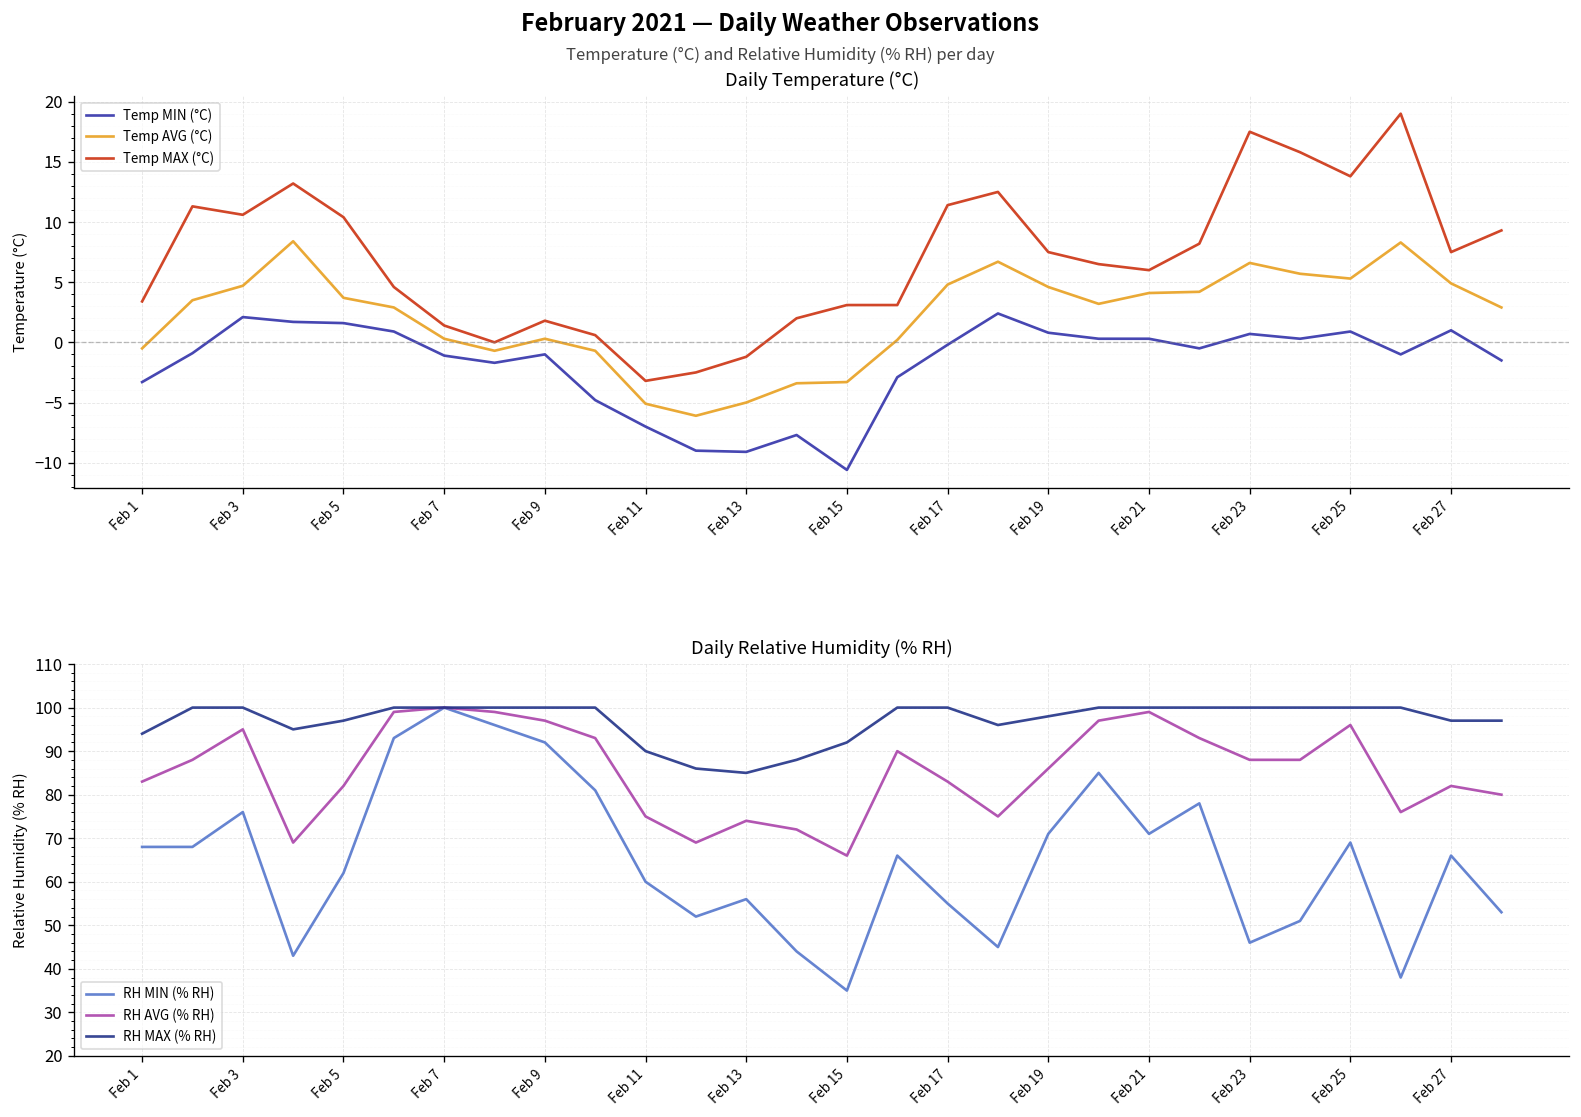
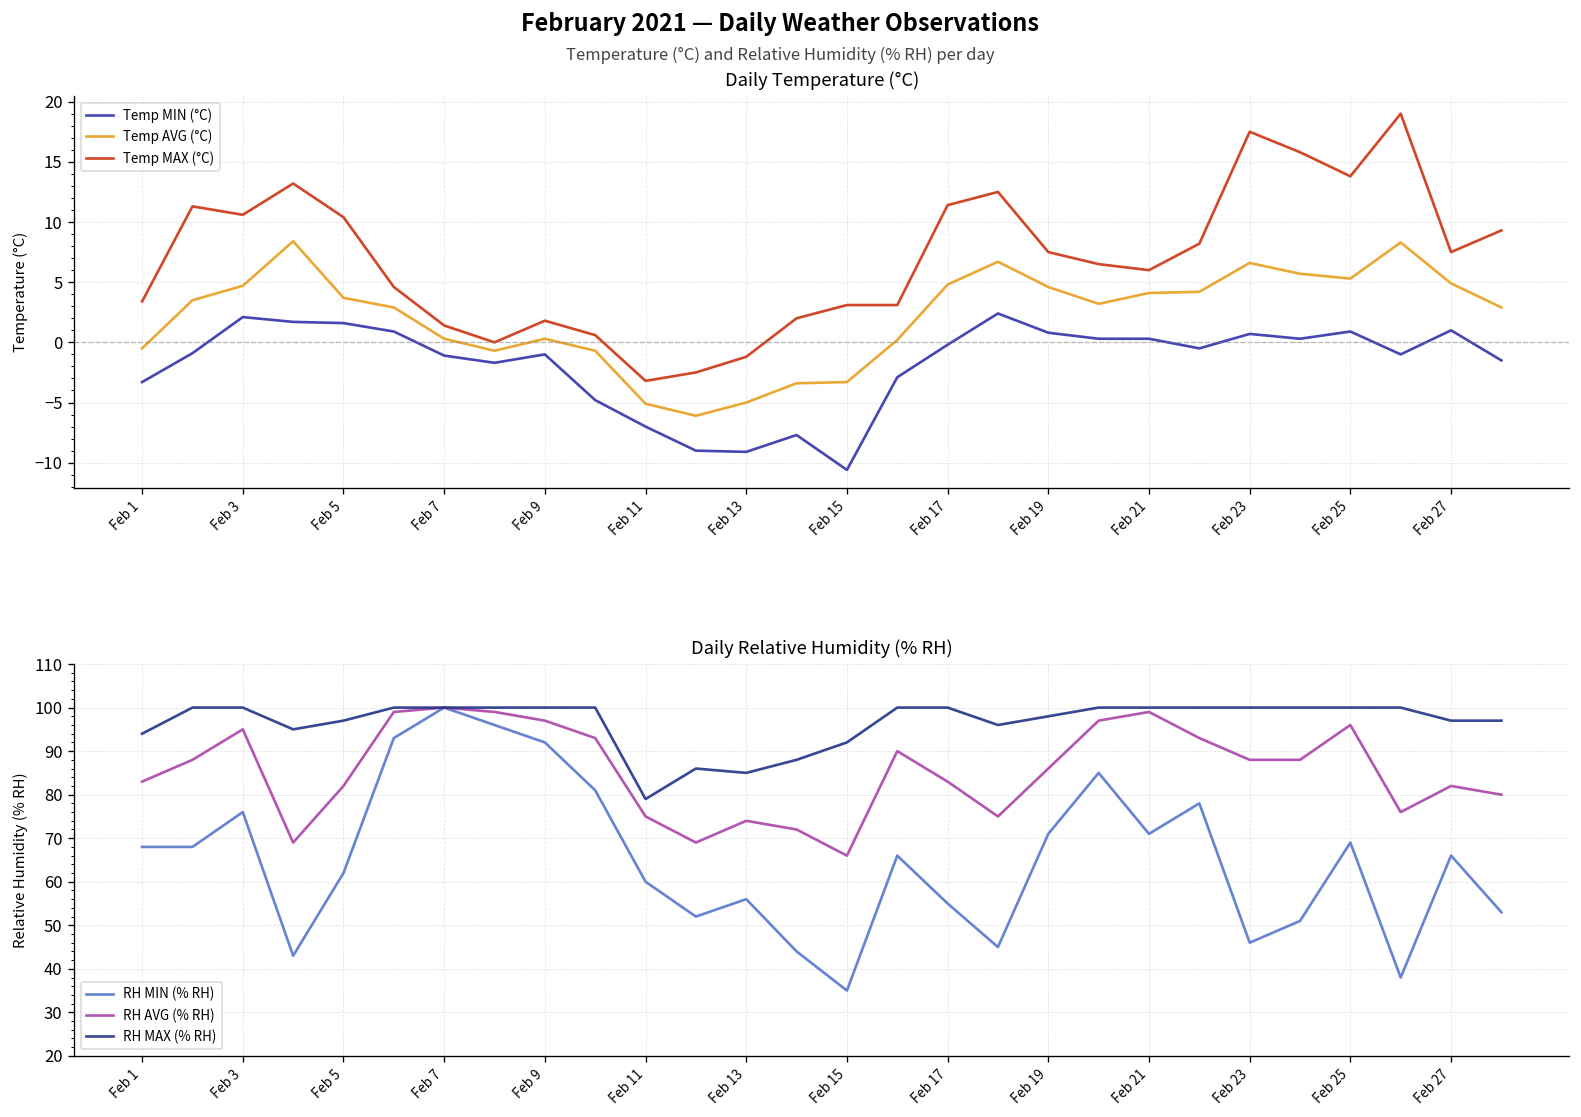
  {
    "Daily Temperature (°C)": {
      "Temp MIN (°C)": {
        "Feb 1": -3.3,
        "Feb 3": 2.1,
        "Feb 5": 1.6,
        "Feb 7": -1.1,
        "Feb 9": -1.0,
        "Feb 11": -7.0,
        "Feb 13": -9.1,
        "Feb 15": -10.6,
        "Feb 17": -0.2,
        "Feb 19": 0.8,
        "Feb 21": 0.3,
        "Feb 23": 0.7,
        "Feb 25": 0.9,
        "Feb 27": 1.0
      },
      "Temp AVG (°C)": {
        "Feb 1": -0.5,
        "Feb 3": 4.7,
        "Feb 5": 3.7,
        "Feb 7": 0.3,
        "Feb 9": 0.3,
        "Feb 11": -5.1,
        "Feb 13": -5.0,
        "Feb 15": -3.3,
        "Feb 17": 4.8,
        "Feb 19": 4.6,
        "Feb 21": 4.1,
        "Feb 23": 6.6,
        "Feb 25": 5.3,
        "Feb 27": 4.9
      },
      "Temp MAX (°C)": {
        "Feb 1": 3.4,
        "Feb 3": 10.6,
        "Feb 5": 10.4,
        "Feb 7": 1.4,
        "Feb 9": 1.8,
        "Feb 11": -3.2,
        "Feb 13": -1.2,
        "Feb 15": 3.1,
        "Feb 17": 11.4,
        "Feb 19": 7.5,
        "Feb 21": 6.0,
        "Feb 23": 17.5,
        "Feb 25": 13.8,
        "Feb 27": 7.5
      }
    },
    "Daily Relative Humidity (% RH)": {
      "RH MIN (% RH)": {
        "Feb 1": 68,
        "Feb 3": 76,
        "Feb 5": 62,
        "Feb 9": 92,
        "Feb 11": 60,
        "Feb 13": 56,
        "Feb 15": 35,
        "Feb 17": 55,
        "Feb 19": 71,
        "Feb 21": 71,
        "Feb 23": 46,
        "Feb 25": 69,
        "Feb 27": 66
      },
      "RH AVG (% RH)": {
        "Feb 1": 83,
        "Feb 3": 95,
        "Feb 5": 82,
        "Feb 9": 97,
        "Feb 11": 75,
        "Feb 13": 74,
        "Feb 15": 66,
        "Feb 17": 83,
        "Feb 19": 86,
        "Feb 21": 99,
        "Feb 23": 88,
        "Feb 25": 96,
        "Feb 27": 82
      },
      "RH MAX (% RH)": {
        "Feb 1": 94,
        "Feb 3": 100,
        "Feb 5": 97,
        "Feb 9": 100,
-       "Feb 11": 90,
+       "Feb 11": 79,
        "Feb 13": 85,
        "Feb 15": 92,
        "Feb 17": 100,
        "Feb 19": 98,
        "Feb 21": 100,
        "Feb 23": 100,
        "Feb 25": 100,
        "Feb 27": 97
      }
    }
  }
